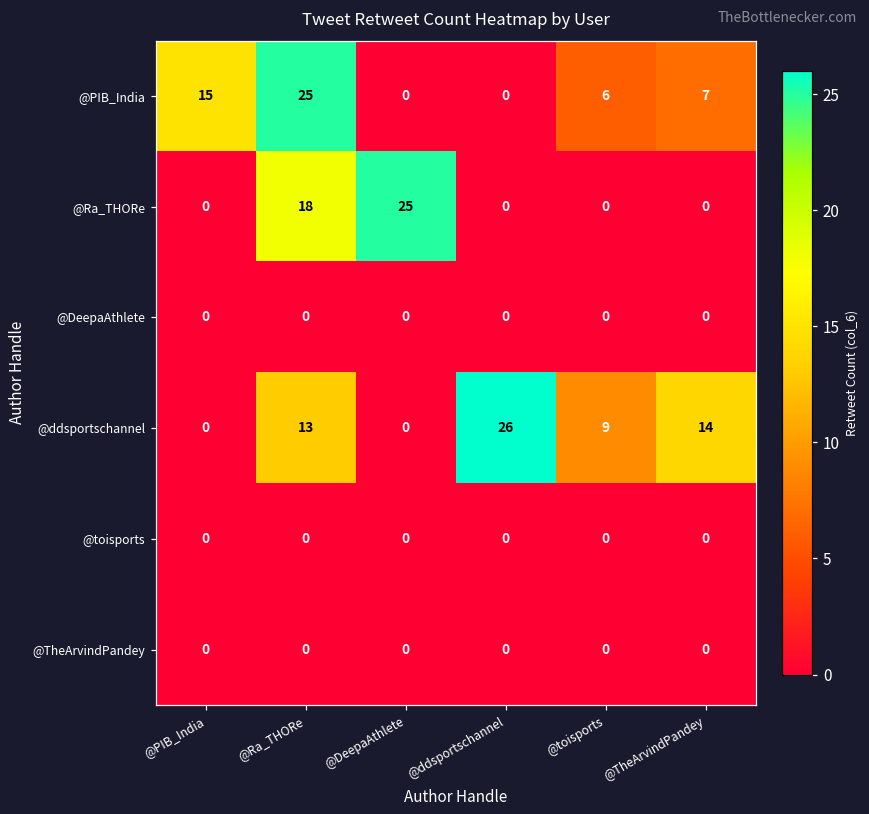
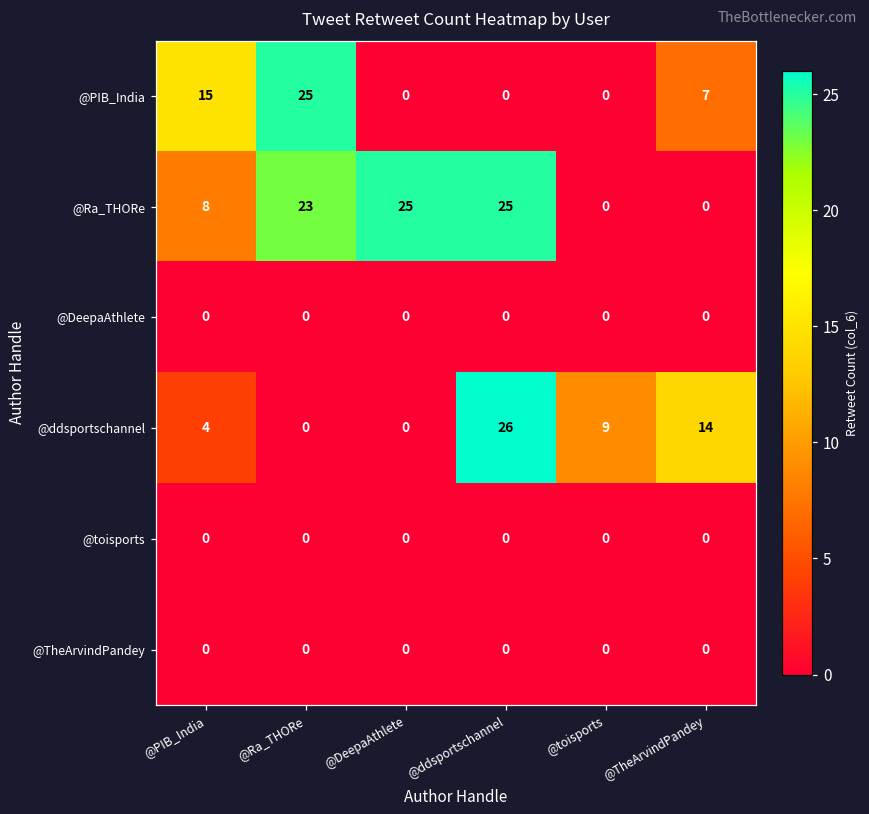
  {
    "@PIB_India": {
      "@PIB_India": 15,
      "@Ra_THORe": 25,
      "@DeepaAthlete": 0,
      "@ddsportschannel": 0,
-     "@toisports": 6,
+     "@toisports": 0,
      "@TheArvindPandey": 7
    },
    "@Ra_THORe": {
-     "@PIB_India": 0,
-     "@Ra_THORe": 18,
+     "@PIB_India": 8,
+     "@Ra_THORe": 23,
      "@DeepaAthlete": 25,
-     "@ddsportschannel": 0,
+     "@ddsportschannel": 25,
      "@toisports": 0,
      "@TheArvindPandey": 0
    },
    "@DeepaAthlete": {
      "@PIB_India": 0,
      "@Ra_THORe": 0,
      "@DeepaAthlete": 0,
      "@ddsportschannel": 0,
      "@toisports": 0,
      "@TheArvindPandey": 0
    },
    "@ddsportschannel": {
-     "@PIB_India": 0,
-     "@Ra_THORe": 13,
+     "@PIB_India": 4,
+     "@Ra_THORe": 0,
      "@DeepaAthlete": 0,
      "@ddsportschannel": 26,
      "@toisports": 9,
      "@TheArvindPandey": 14
    },
    "@toisports": {
      "@PIB_India": 0,
      "@Ra_THORe": 0,
      "@DeepaAthlete": 0,
      "@ddsportschannel": 0,
      "@toisports": 0,
      "@TheArvindPandey": 0
    },
    "@TheArvindPandey": {
      "@PIB_India": 0,
      "@Ra_THORe": 0,
      "@DeepaAthlete": 0,
      "@ddsportschannel": 0,
      "@toisports": 0,
      "@TheArvindPandey": 0
    }
  }
